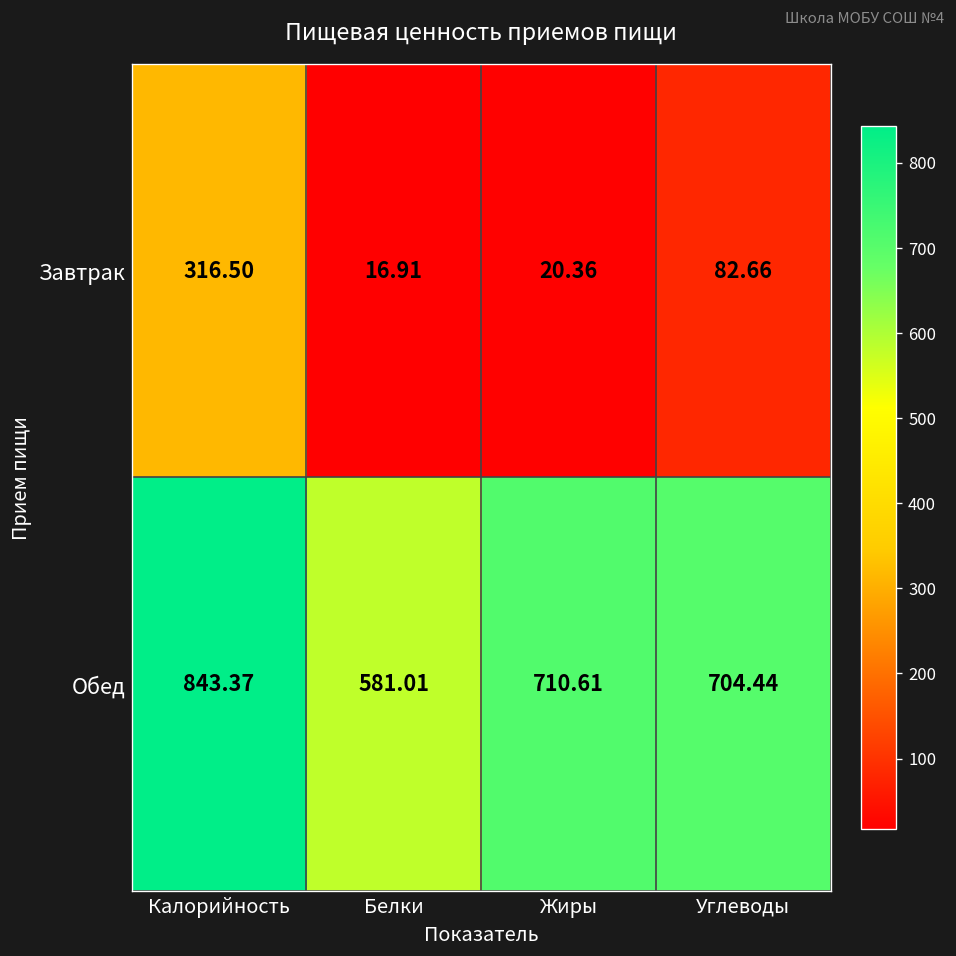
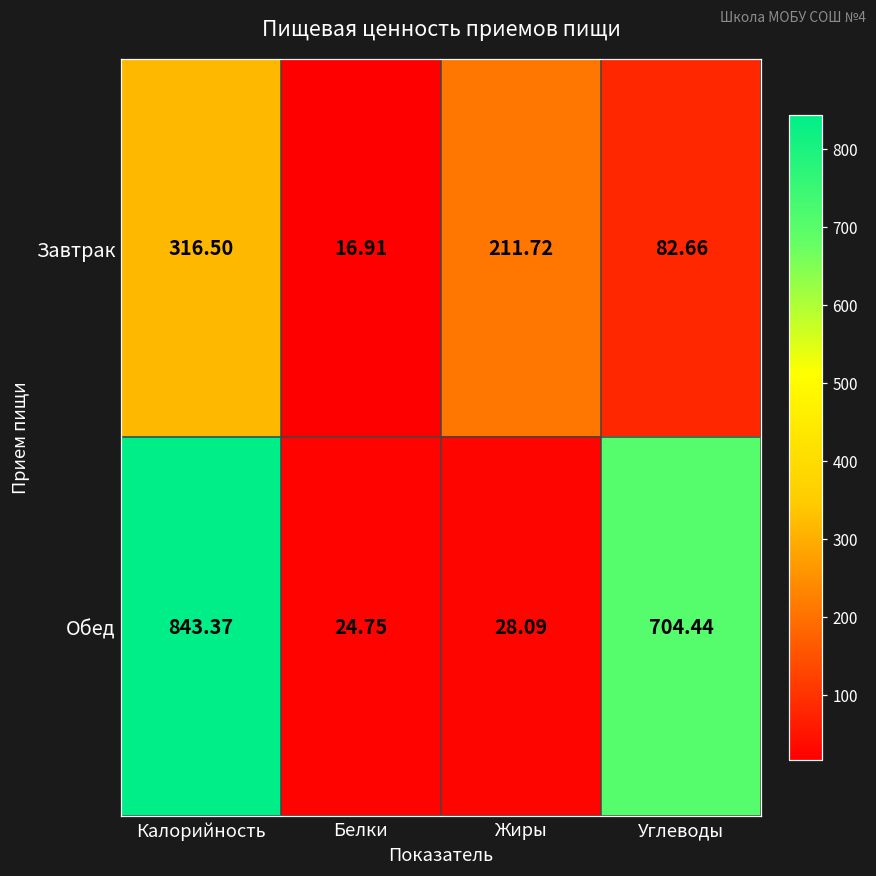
  {
    "Завтрак": {
      "Калорийность": 316.50,
      "Белки": 16.91,
-     "Жиры": 20.36,
+     "Жиры": 211.72,
      "Углеводы": 82.66
    },
    "Обед": {
      "Калорийность": 843.37,
-     "Белки": 581.01,
-     "Жиры": 710.61,
+     "Белки": 24.75,
+     "Жиры": 28.09,
      "Углеводы": 704.44
    }
  }
